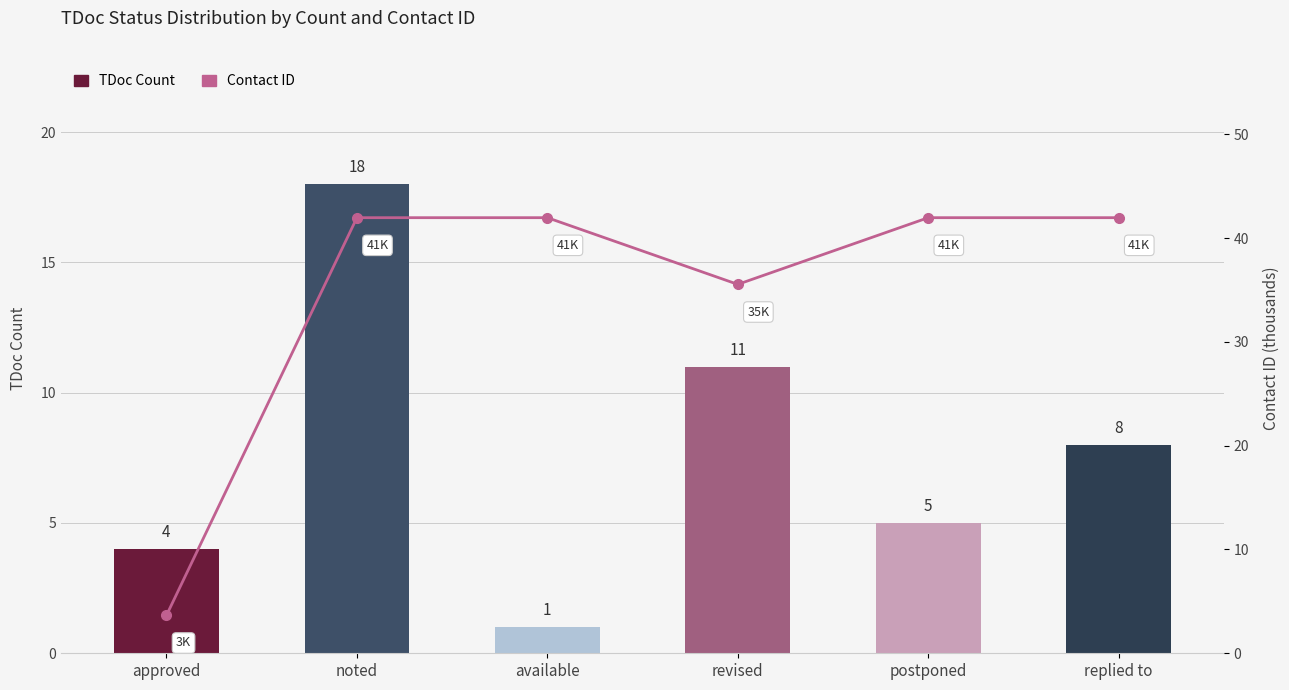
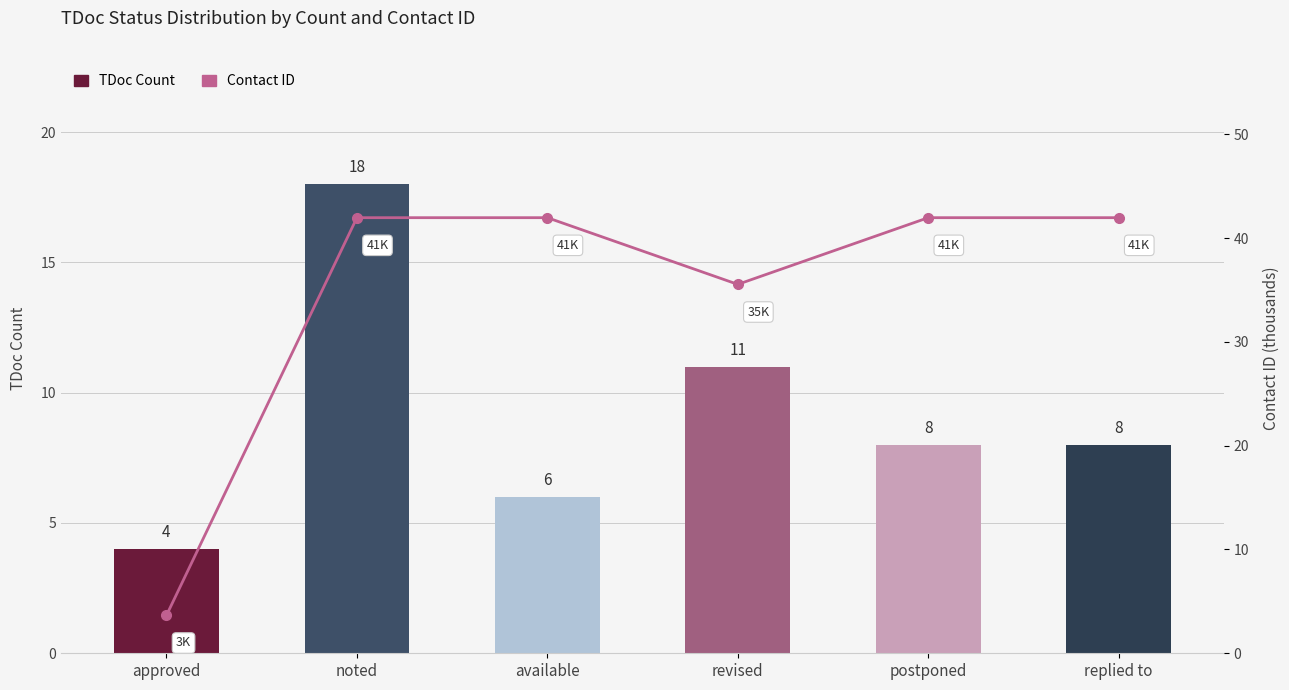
  {
    "TDoc Count": {
      "approved": 4,
      "noted": 18,
-     "available": 1,
+     "available": 6,
      "revised": 11,
-     "postponed": 5,
+     "postponed": 8,
      "replied to": 8
    }
  }
